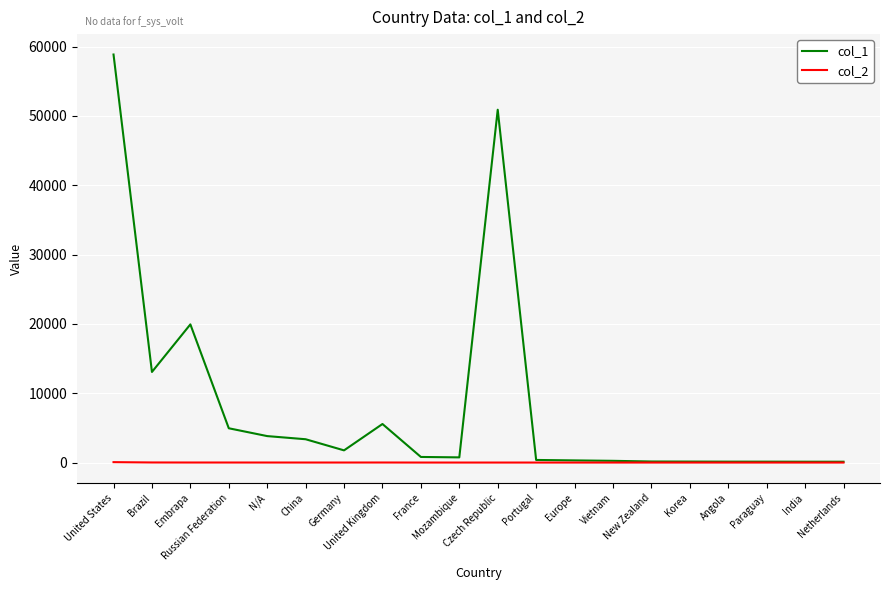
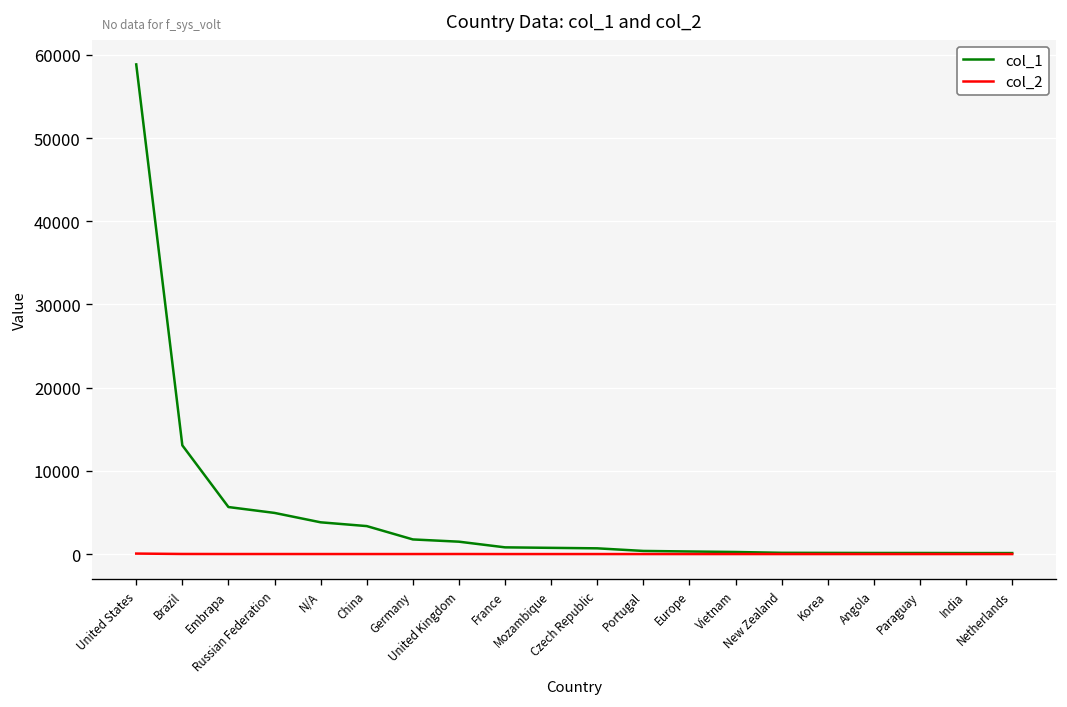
  {
    "col_1": {
      "United States": 59000,
      "Brazil": 13000,
-     "Embrapa": 20000,
+     "Embrapa": 6000,
      "Russian Federation": 5000,
      "N/A": 4000,
      "China": 3000,
      "Germany": 2000,
-     "United Kingdom": 6000,
+     "United Kingdom": 1000,
      "France": 1000,
      "Mozambique": 1000,
-     "Czech Republic": 51000,
+     "Czech Republic": 1000,
      "Portugal": 0
    },
    "col_2": {
      "United States": 0,
      "Brazil": 0,
      "Embrapa": 0,
      "Russian Federation": 0,
      "N/A": 0,
      "China": 0,
      "Germany": 0,
      "United Kingdom": 0,
      "France": 0,
      "Mozambique": 0,
      "Czech Republic": 0,
      "Portugal": 0
    }
  }
